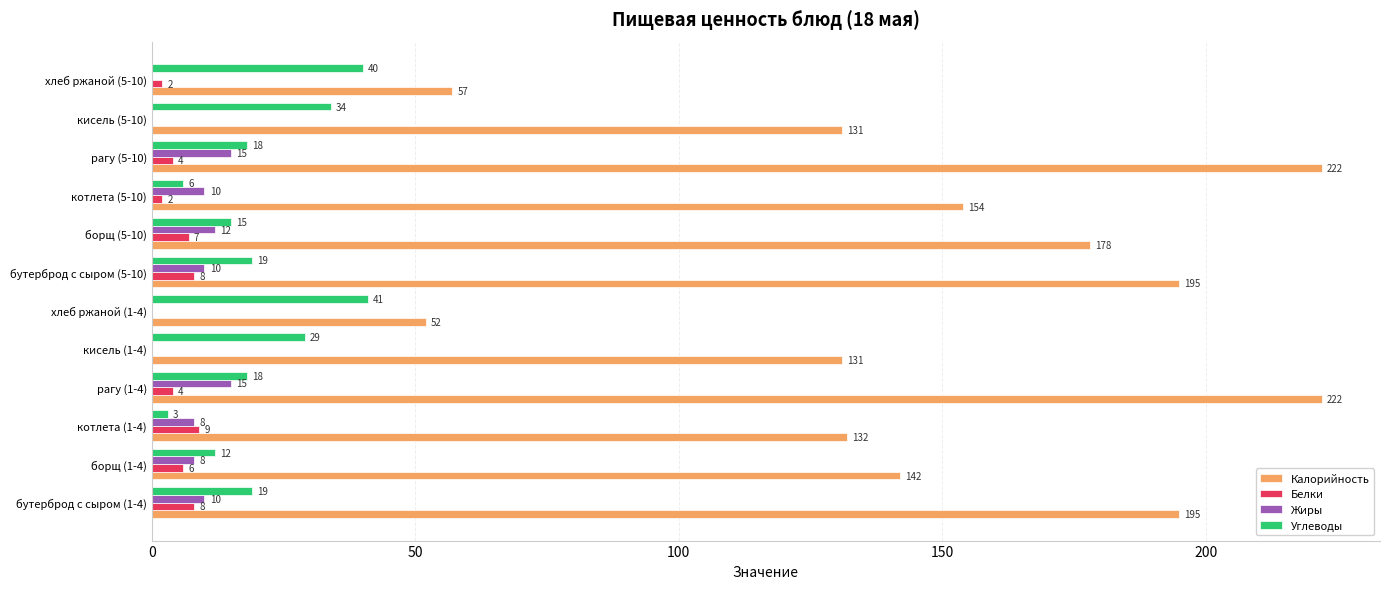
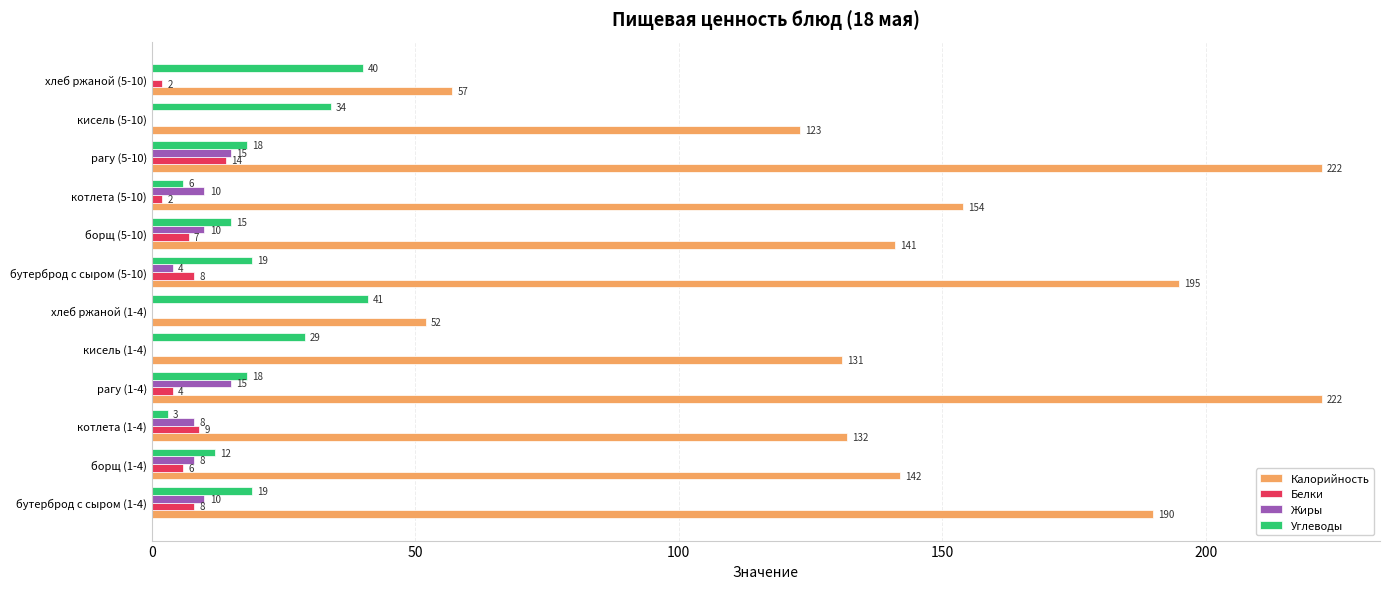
  {
    "Калорийность": {
      "хлеб ржаной (5-10)": 57,
-     "кисель (5-10)": 131,
+     "кисель (5-10)": 123,
      "рагу (5-10)": 222,
      "котлета (5-10)": 154,
-     "борщ (5-10)": 178,
+     "борщ (5-10)": 141,
      "бутерброд с сыром (5-10)": 195,
      "хлеб ржаной (1-4)": 52,
      "кисель (1-4)": 131,
      "рагу (1-4)": 222,
      "котлета (1-4)": 132,
      "борщ (1-4)": 142,
-     "бутерброд с сыром (1-4)": 195
+     "бутерброд с сыром (1-4)": 190
    },
    "Белки": {
      "хлеб ржаной (5-10)": 2,
-     "рагу (5-10)": 4,
+     "рагу (5-10)": 14,
      "котлета (5-10)": 2,
      "борщ (5-10)": 7,
      "бутерброд с сыром (5-10)": 8,
      "рагу (1-4)": 4,
      "котлета (1-4)": 9,
      "борщ (1-4)": 6,
      "бутерброд с сыром (1-4)": 8
    },
    "Жиры": {
      "рагу (5-10)": 15,
      "котлета (5-10)": 10,
-     "борщ (5-10)": 12,
-     "бутерброд с сыром (5-10)": 10,
+     "борщ (5-10)": 10,
+     "бутерброд с сыром (5-10)": 4,
      "рагу (1-4)": 15,
      "котлета (1-4)": 8,
      "борщ (1-4)": 8,
      "бутерброд с сыром (1-4)": 10
    },
    "Углеводы": {
      "хлеб ржаной (5-10)": 40,
      "кисель (5-10)": 34,
      "рагу (5-10)": 18,
      "котлета (5-10)": 6,
      "борщ (5-10)": 15,
      "бутерброд с сыром (5-10)": 19,
      "хлеб ржаной (1-4)": 41,
      "кисель (1-4)": 29,
      "рагу (1-4)": 18,
      "котлета (1-4)": 3,
      "борщ (1-4)": 12,
      "бутерброд с сыром (1-4)": 19
    }
  }
